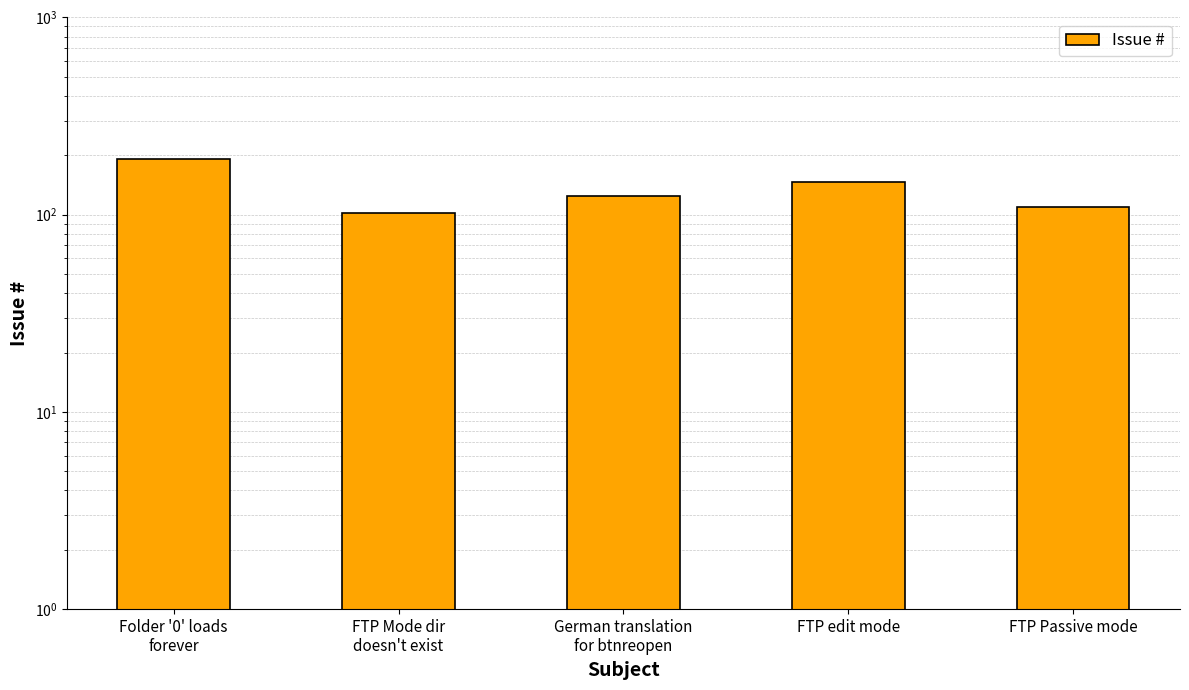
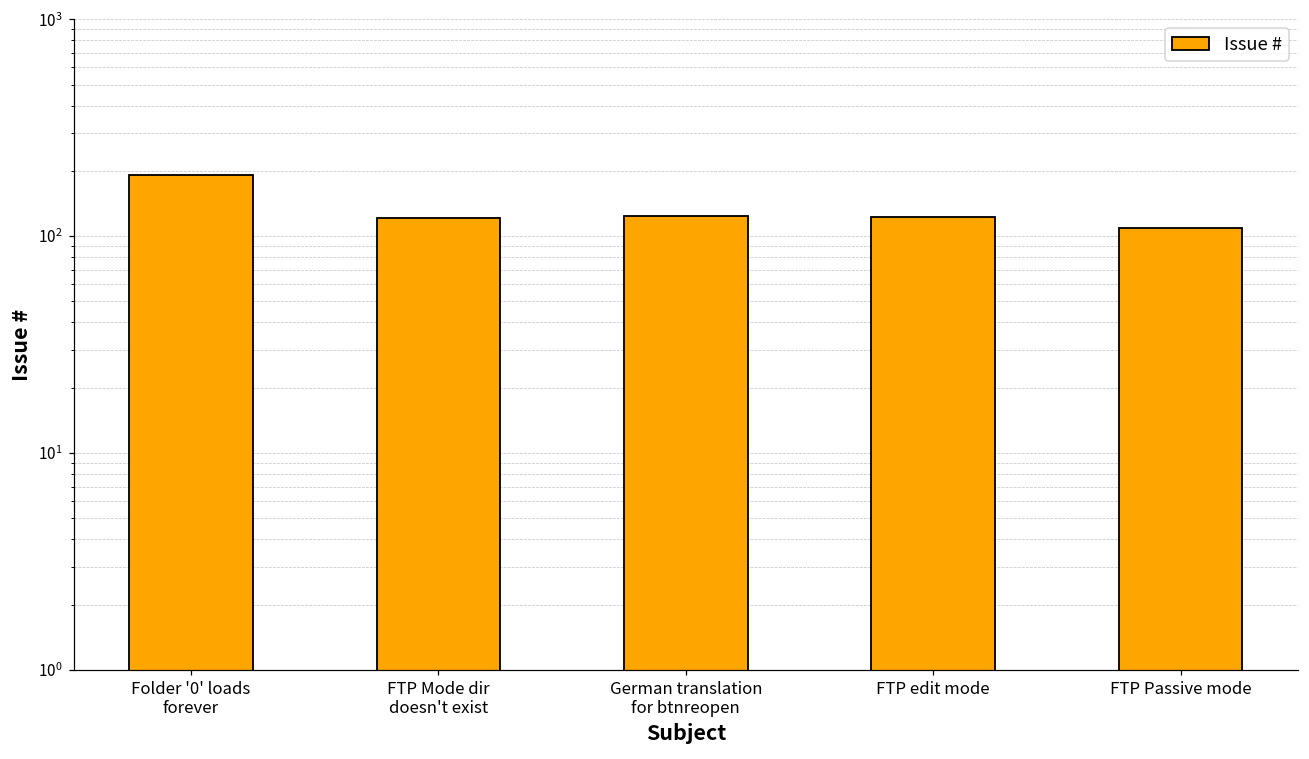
  {
    "Folder '0' loads forever": 190,
-   "FTP Mode dir doesn't exist": 100,
+   "FTP Mode dir doesn't exist": 120,
    "German translation for btnreopen": 120,
-   "FTP edit mode": 150,
+   "FTP edit mode": 120,
    "FTP Passive mode": 110
  }
